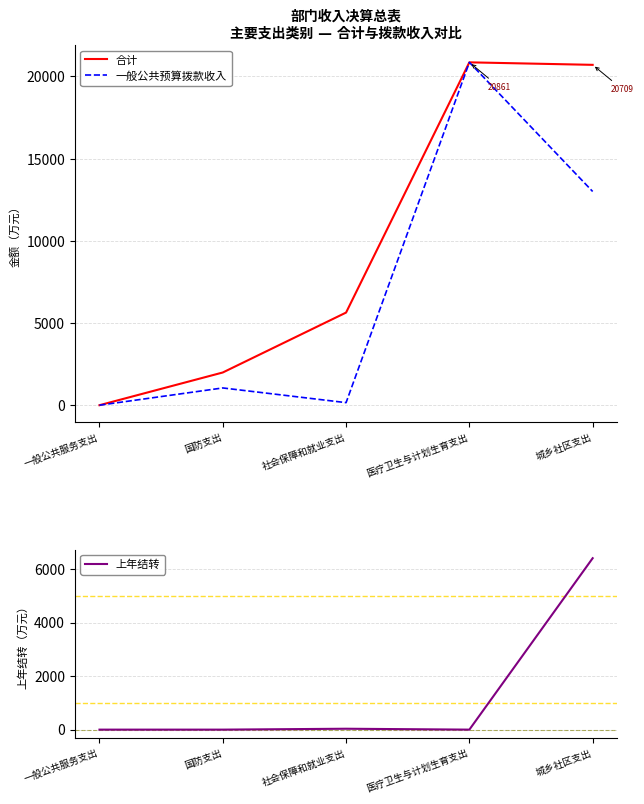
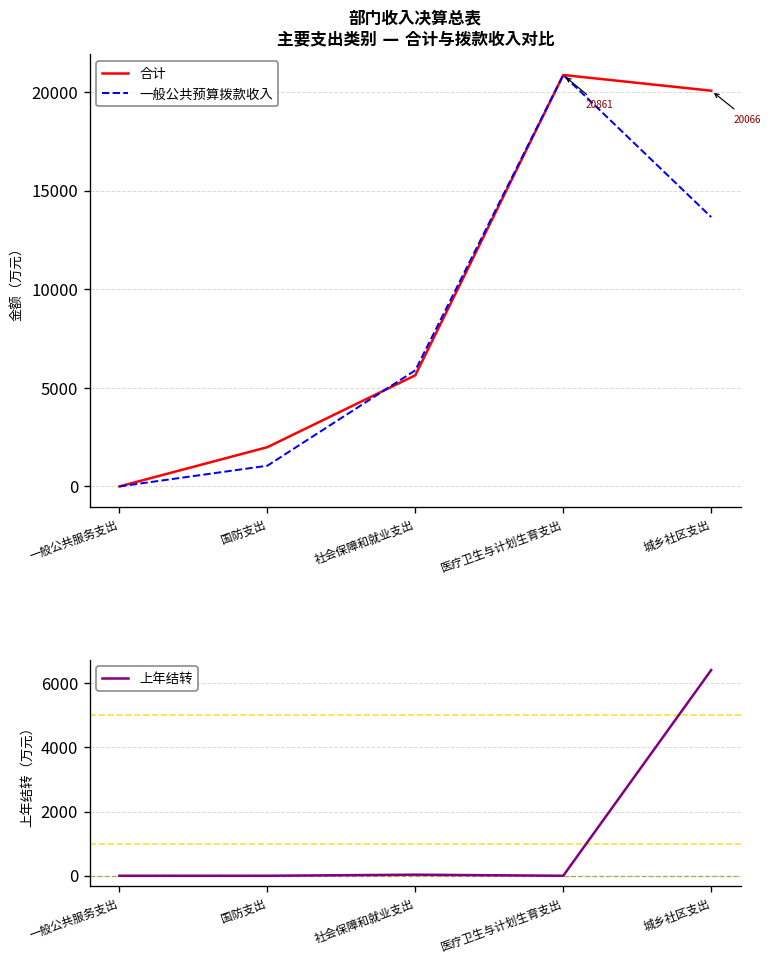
  {
    "部门收入决算总表 主要支出类别 — 合计与拨款收入对比": {
      "合计": {
-       "城乡社区支出": 20709
+       "城乡社区支出": 20066
      },
      "一般公共预算拨款收入": {
        "国防支出": 1100,
-       "社会保障和就业支出": 200,
-       "城乡社区支出": 13000
+       "社会保障和就业支出": 5900,
+       "城乡社区支出": 13700
      }
    }
  }
